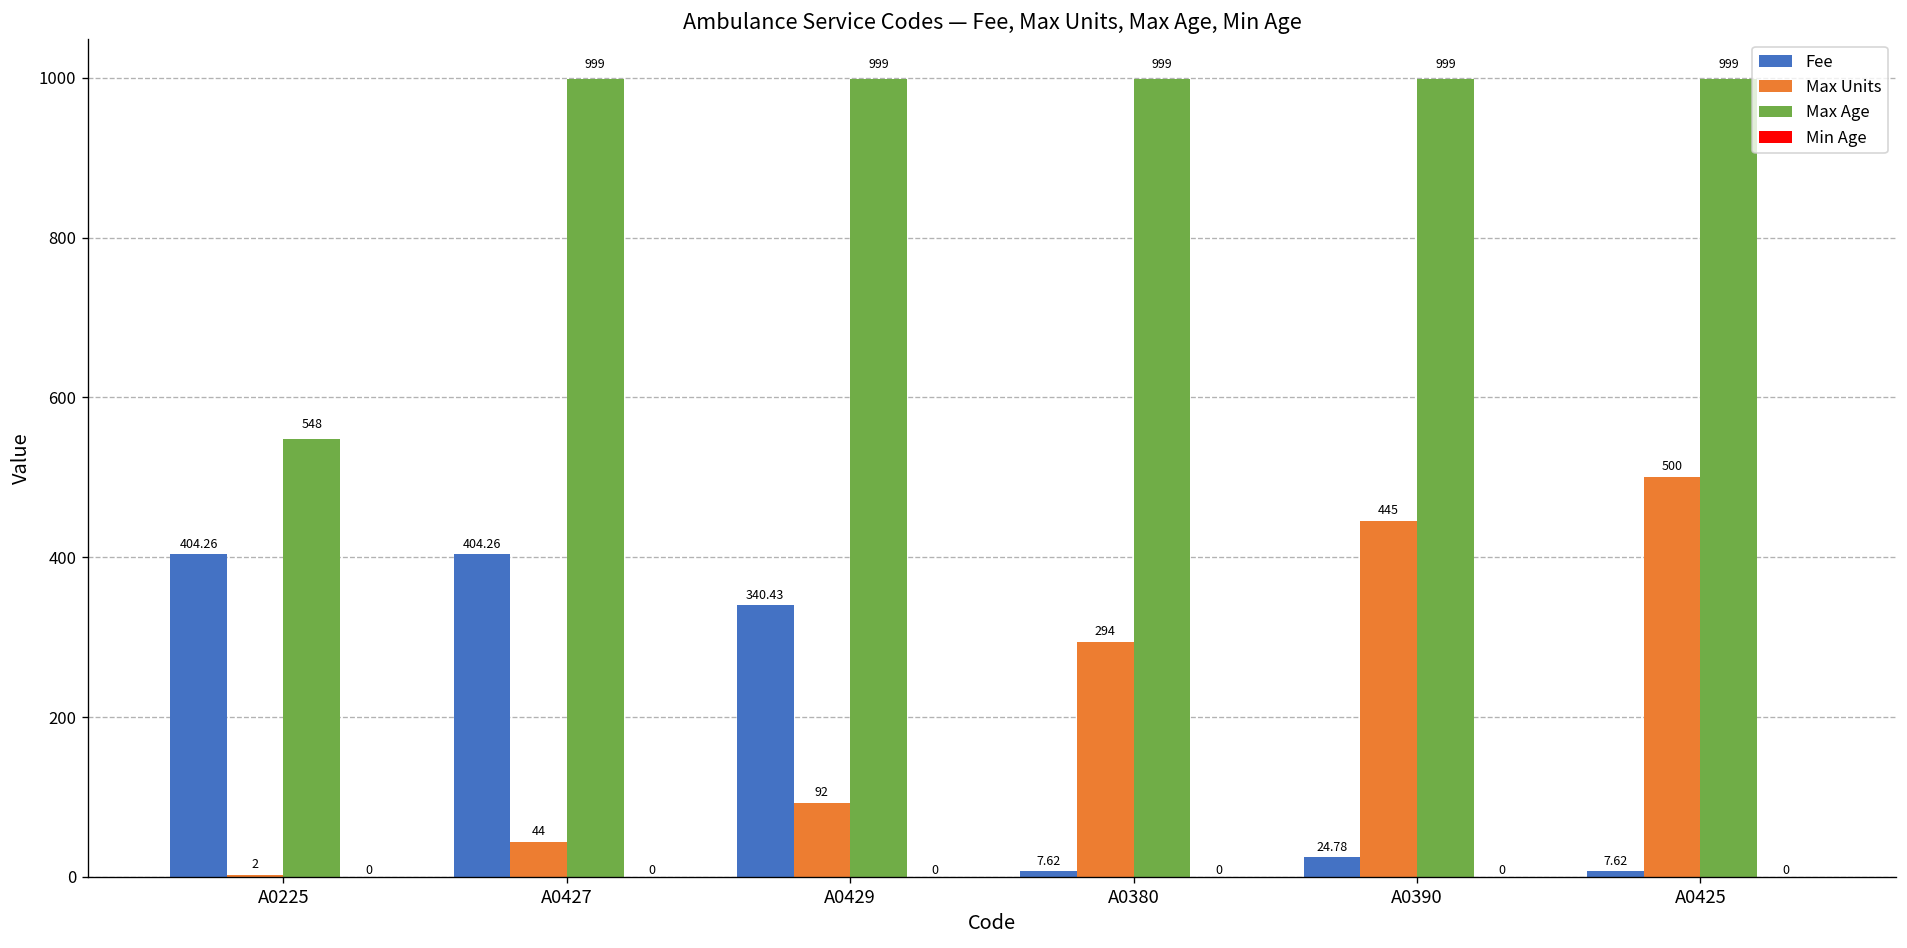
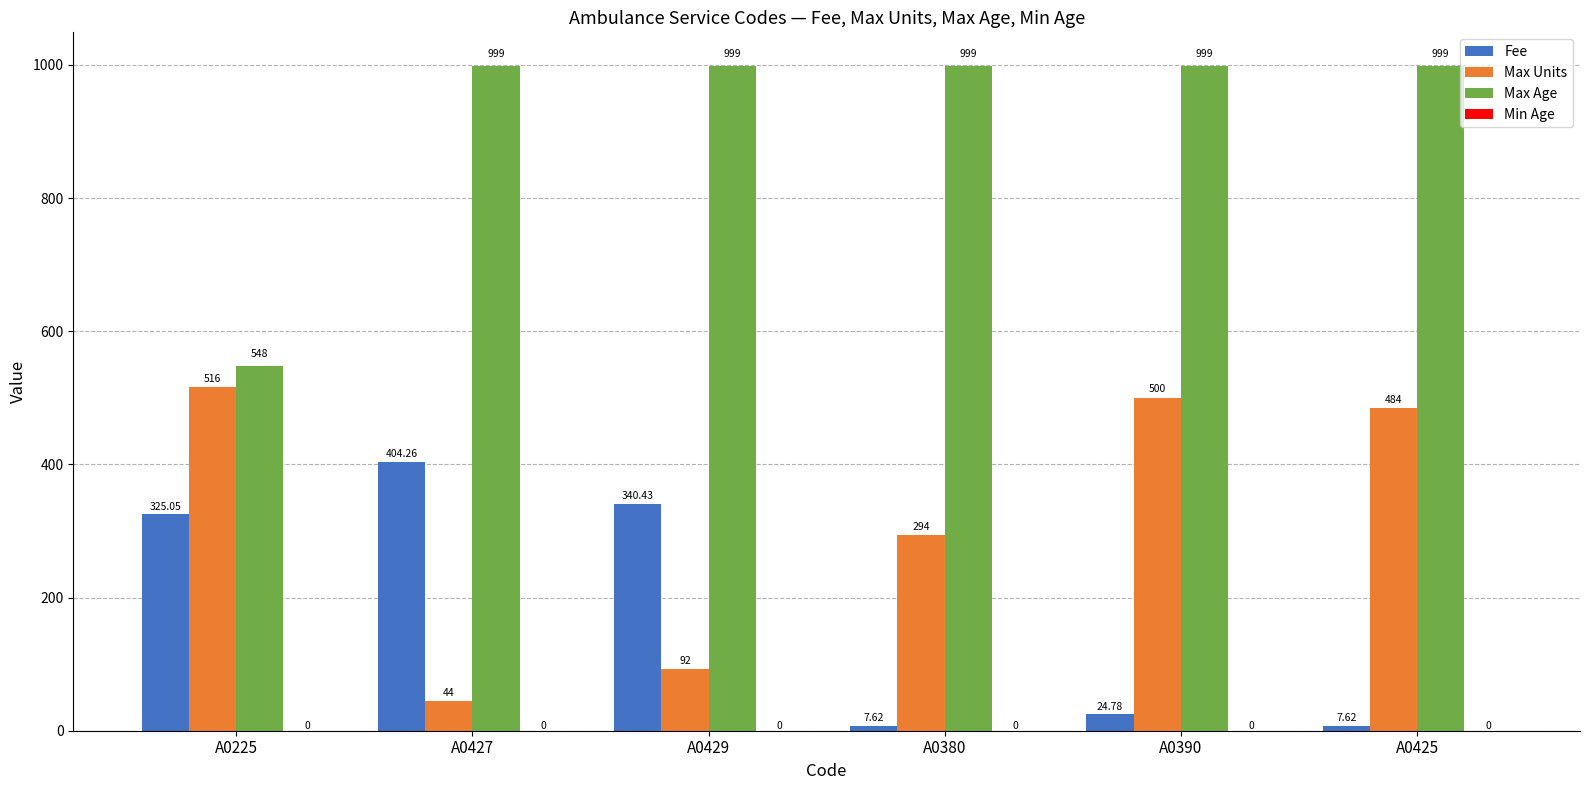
  {
    "Fee": {
-     "A0225": 404.26,
+     "A0225": 325.05,
      "A0427": 404.26,
      "A0429": 340.43,
      "A0380": 7.62,
      "A0390": 24.78,
      "A0425": 7.62
    },
    "Max Units": {
-     "A0225": 2,
+     "A0225": 516,
      "A0427": 44,
      "A0429": 92,
      "A0380": 294,
-     "A0390": 445,
-     "A0425": 500
+     "A0390": 500,
+     "A0425": 484
    },
    "Max Age": {
      "A0225": 548,
      "A0427": 999,
      "A0429": 999,
      "A0380": 999,
      "A0390": 999,
      "A0425": 999
    },
    "Min Age": {
      "A0225": 0,
      "A0427": 0,
      "A0429": 0,
      "A0380": 0,
      "A0390": 0,
      "A0425": 0
    }
  }
